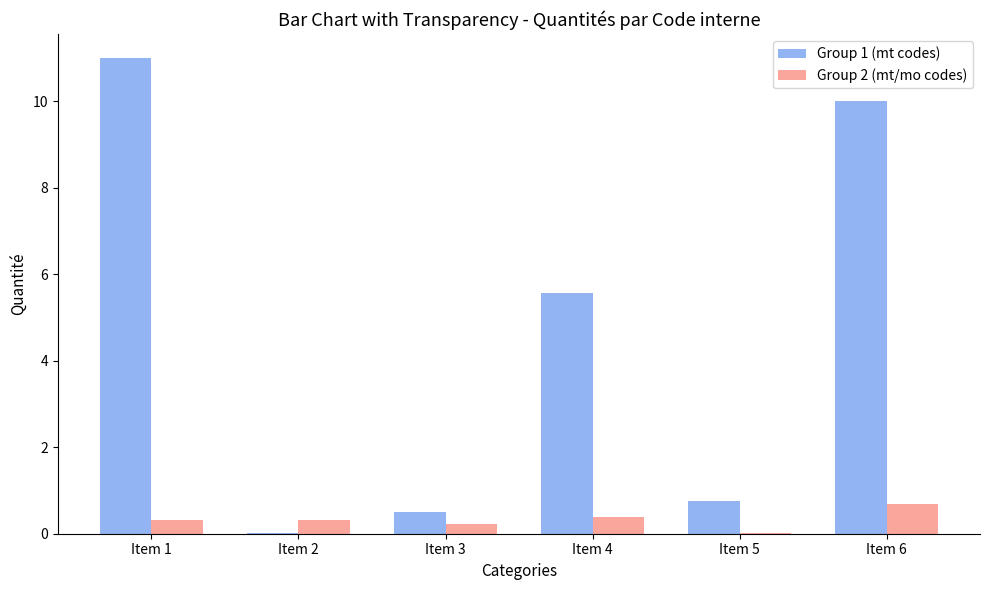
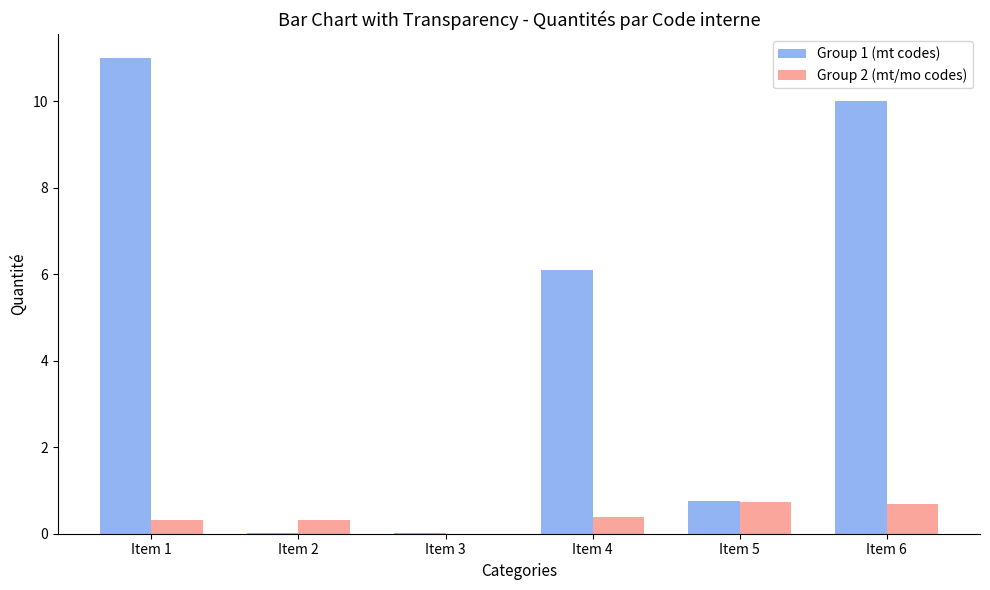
  {
    "Group 1 (mt codes)": {
      "Item 1": 11.0,
-     "Item 3": 0.5,
-     "Item 4": 5.6,
+     "Item 3": 0.0,
+     "Item 4": 6.1,
      "Item 5": 0.8,
      "Item 6": 10.0
    },
    "Group 2 (mt/mo codes)": {
      "Item 1": 0.3,
      "Item 2": 0.3,
-     "Item 3": 0.2,
+     "Item 3": 0.0,
      "Item 4": 0.4,
-     "Item 5": 0.0,
+     "Item 5": 0.7,
      "Item 6": 0.7
    }
  }
